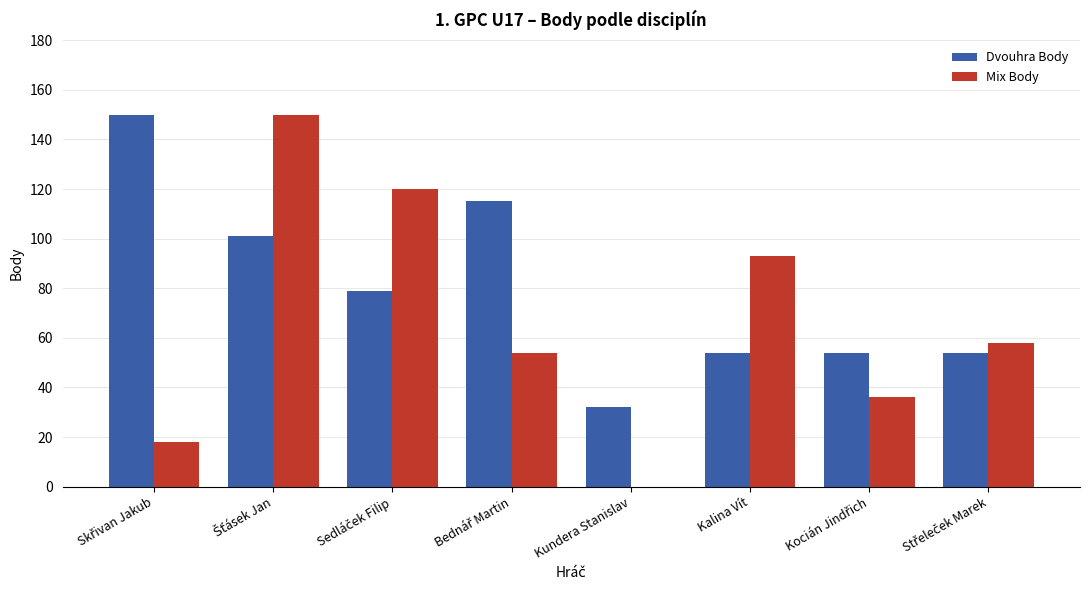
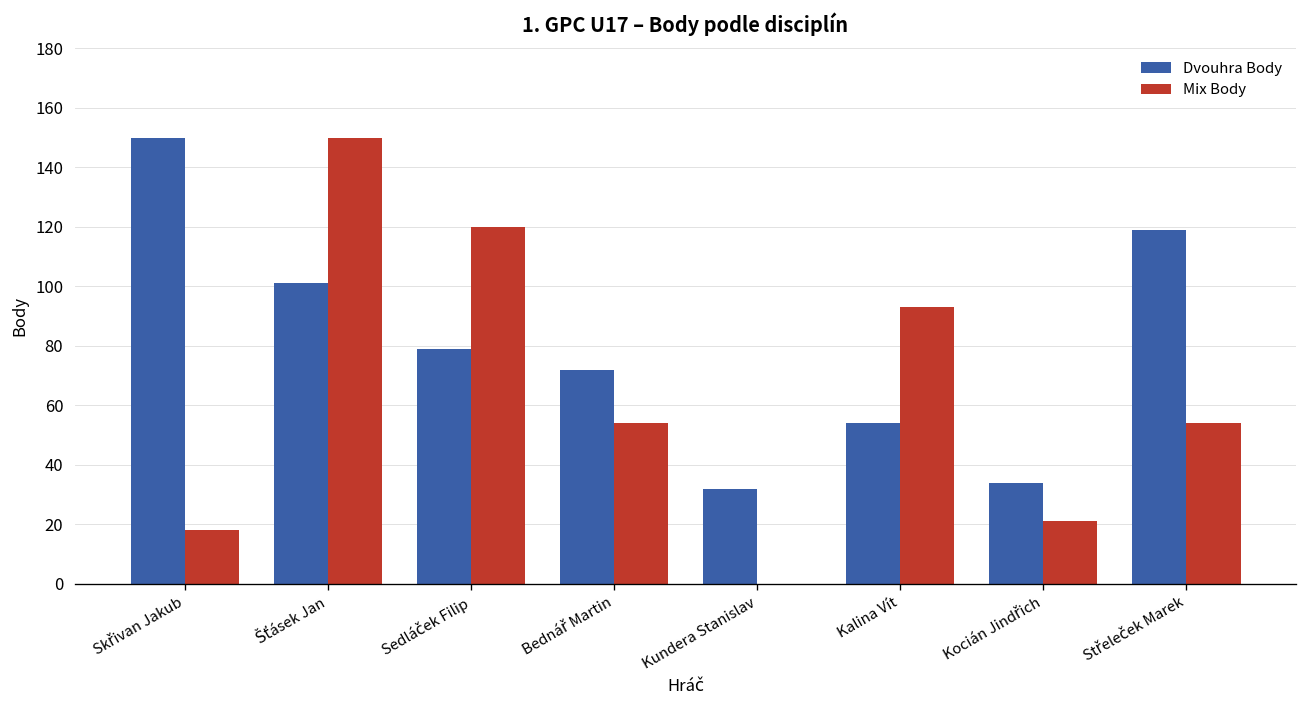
  {
    "Dvouhra Body": {
      "Skřivan Jakub": 150,
      "Šťásek Jan": 101,
      "Sedláček Filip": 79,
-     "Bednář Martin": 115,
+     "Bednář Martin": 72,
      "Kundera Stanislav": 32,
      "Kalina Vít": 54,
-     "Kocián Jindřich": 54,
-     "Střeleček Marek": 54
+     "Kocián Jindřich": 34,
+     "Střeleček Marek": 119
    },
    "Mix Body": {
      "Skřivan Jakub": 18,
      "Šťásek Jan": 150,
      "Sedláček Filip": 120,
      "Bednář Martin": 54,
      "Kundera Stanislav": 0,
      "Kalina Vít": 93,
-     "Kocián Jindřich": 36,
-     "Střeleček Marek": 58
+     "Kocián Jindřich": 21,
+     "Střeleček Marek": 54
    }
  }
